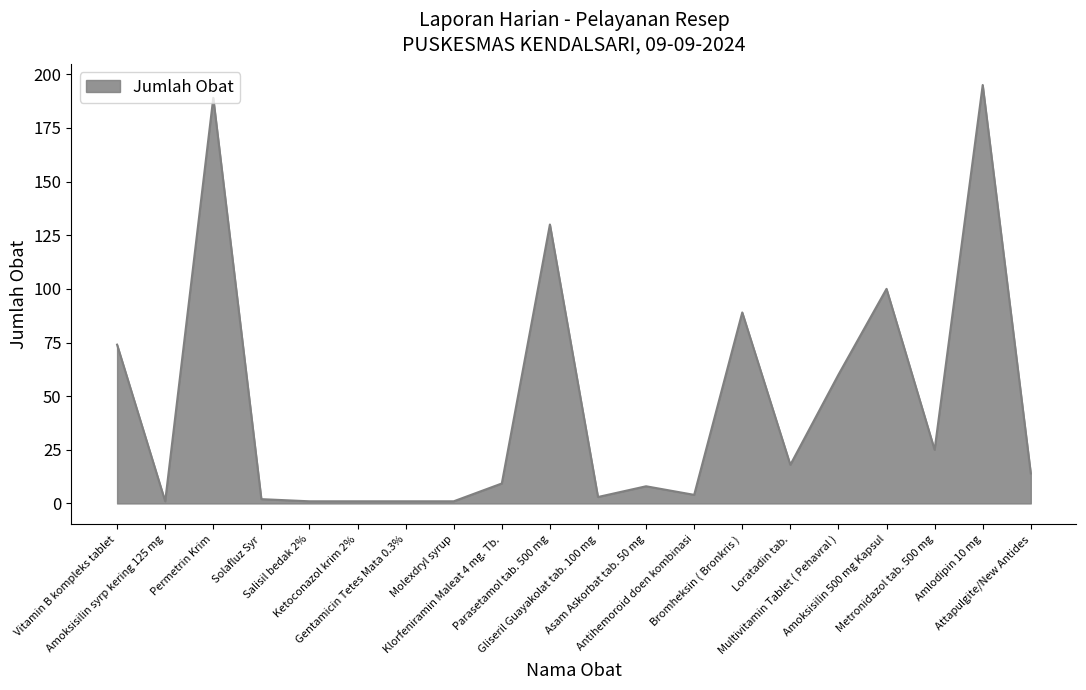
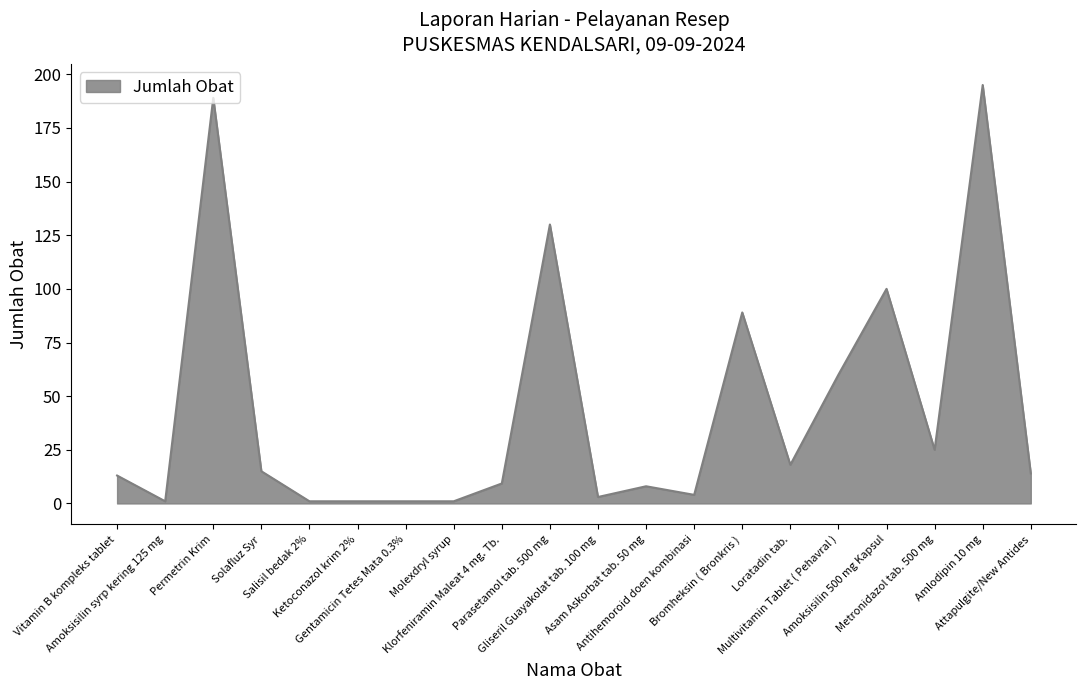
  {
-   "Vitamin B kompleks tablet": 74,
+   "Vitamin B kompleks tablet": 13,
    "Amoksisilin syrp kering 125 mg": 1,
-   "Solafluz Syr": 2,
+   "Solafluz Syr": 15,
    "Salisil bedak 2%": 1,
    "Ketoconazol krim 2%": 1,
    "Gentamicin Tetes Mata 0.3%": 1,
    "Molexdryl syrup": 1,
    "Klorfeniramin Maleat 4 mg. Tb.": 9,
    "Parasetamol tab. 500 mg": 130,
    "Gliseril Guayakolat tab. 100 mg": 3,
    "Asam Askorbat tab. 50 mg": 8,
    "Antihemoroid doen kombinasi": 4,
    "Bromheksin ( Bronkris )": 89,
    "Loratadin tab.": 18,
    "Multivitamin Tablet ( Pehavral )": 60,
    "Amoksisilin 500 mg Kapsul": 100,
    "Metronidazol tab. 500 mg": 25,
    "Amlodipin 10 mg": 195,
    "Attapulgite/New Antides": 14
  }
